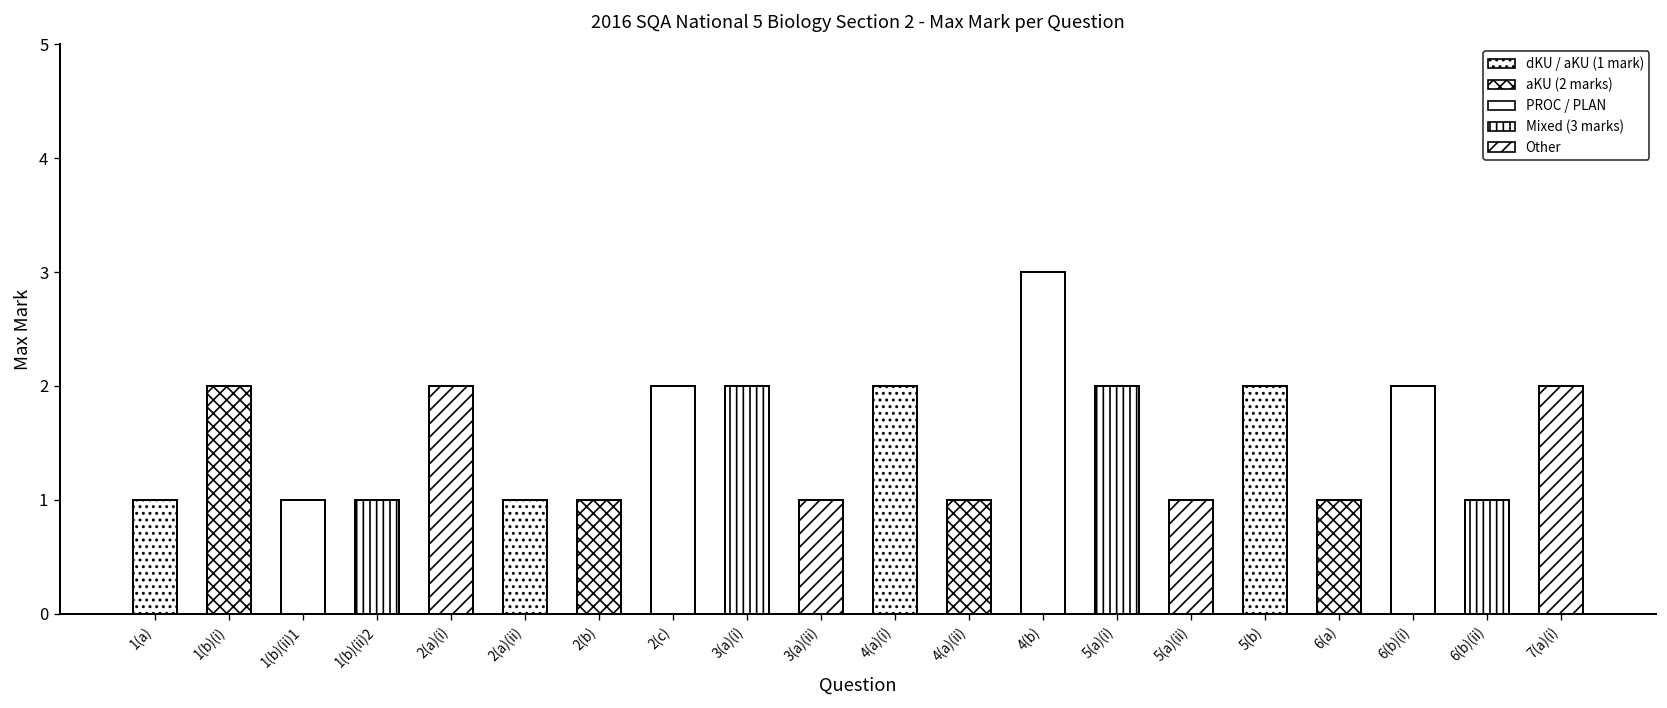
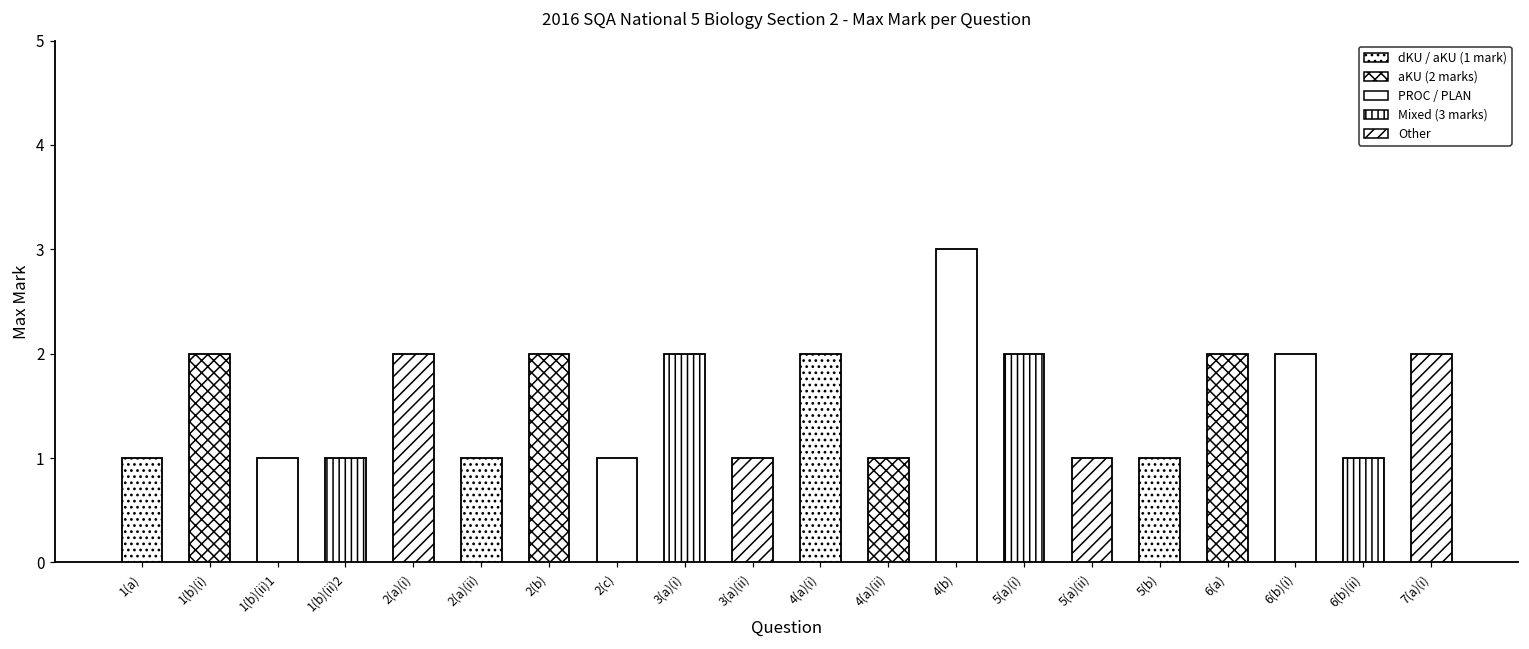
  {
    "1(a)": 1,
    "1(b)(i)": 2,
    "1(b)(ii)1": 1,
    "1(b)(ii)2": 1,
    "2(a)(i)": 2,
    "2(a)(ii)": 1,
-   "2(b)": 1,
-   "2(c)": 2,
+   "2(b)": 2,
+   "2(c)": 1,
    "3(a)(i)": 2,
    "3(a)(ii)": 1,
    "4(a)(i)": 2,
    "4(a)(ii)": 1,
    "4(b)": 3,
    "5(a)(i)": 2,
    "5(a)(ii)": 1,
-   "5(b)": 2,
-   "6(a)": 1,
+   "5(b)": 1,
+   "6(a)": 2,
    "6(b)(i)": 2,
    "6(b)(ii)": 1,
    "7(a)(i)": 2
  }
